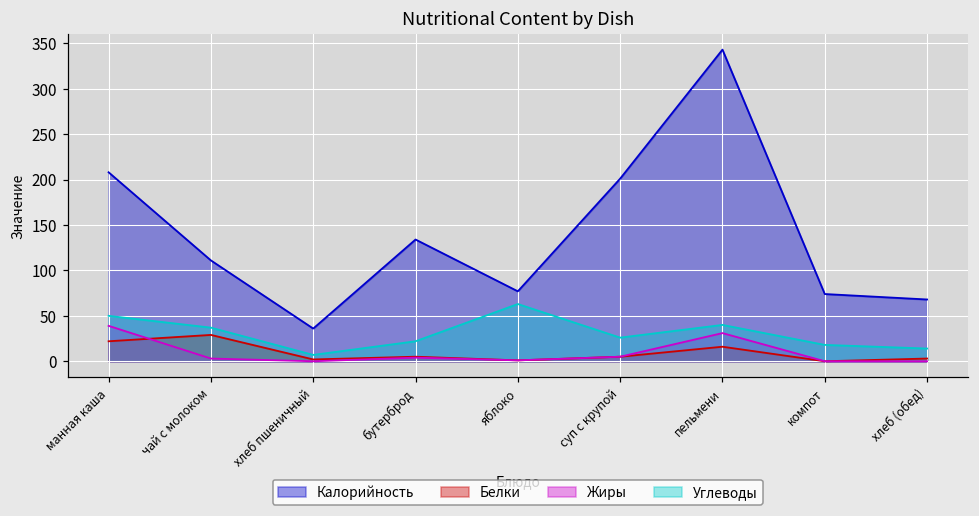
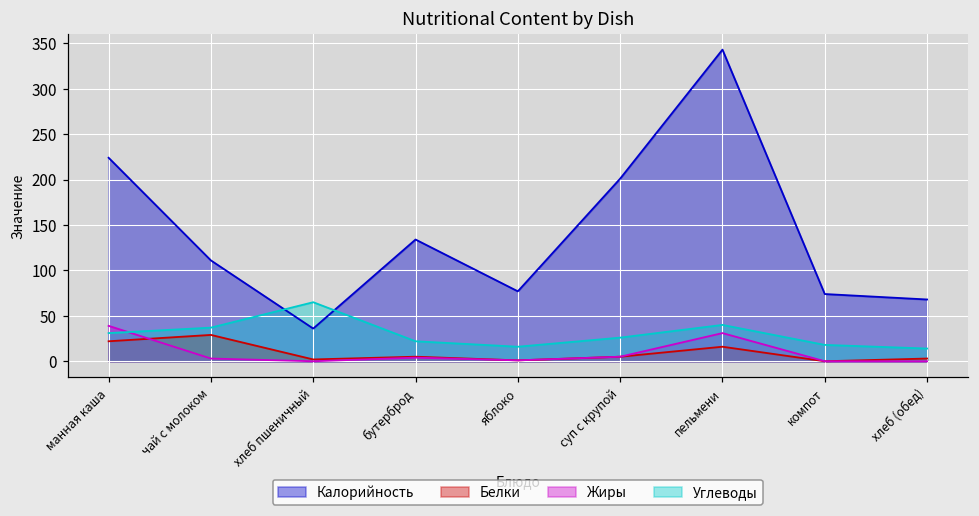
  {
    "Калорийность": {
-     "манная каша": 210,
+     "манная каша": 220,
      "чай с молоком": 110,
      "хлеб пшеничный": 40,
      "бутерброд": 130,
      "яблоко": 80,
      "суп с крупой": 200,
      "пельмени": 340,
      "компот": 70,
      "хлеб (обед)": 70
    },
    "Белки": {
      "манная каша": 20,
      "чай с молоком": 30,
      "пельмени": 20
    },
    "Жиры": {
      "манная каша": 40,
      "чай с молоком": 0,
      "пельмени": 30
    },
    "Углеводы": {
-     "манная каша": 50,
+     "манная каша": 30,
      "чай с молоком": 40,
-     "хлеб пшеничный": 10,
+     "хлеб пшеничный": 70,
      "бутерброд": 20,
-     "яблоко": 60,
+     "яблоко": 20,
      "суп с крупой": 30,
      "пельмени": 40,
      "компот": 20,
      "хлеб (обед)": 10
    }
  }
